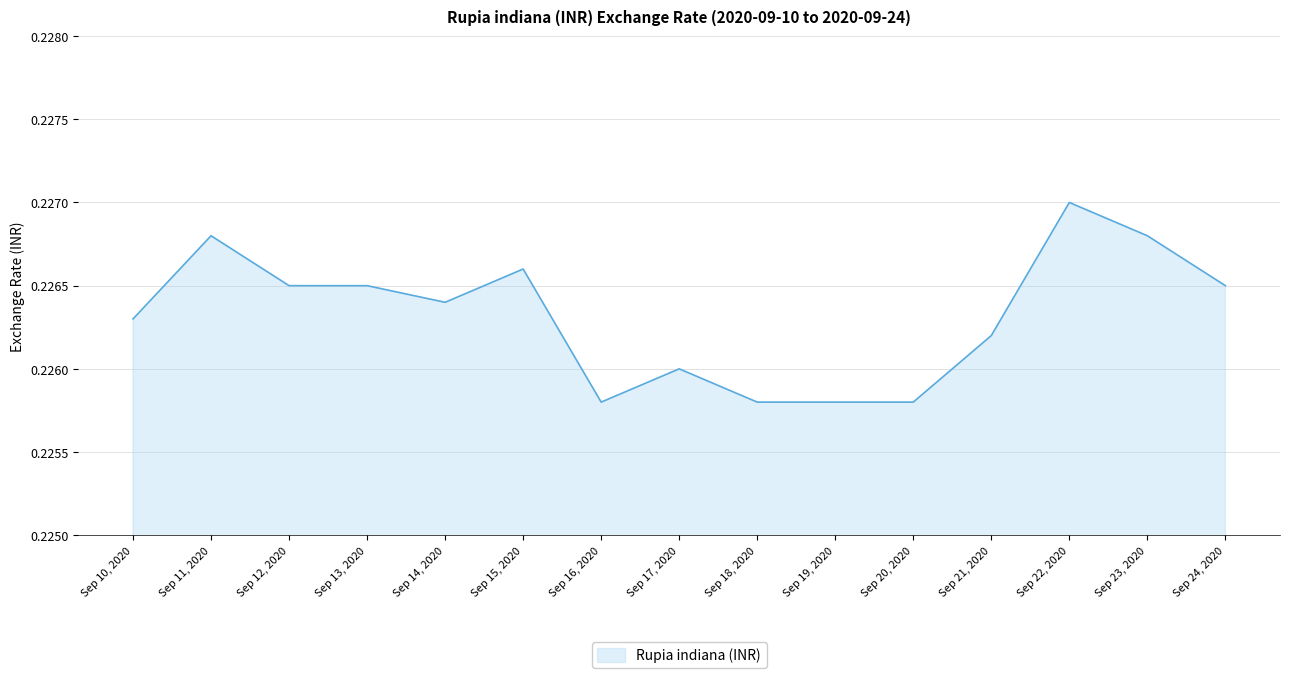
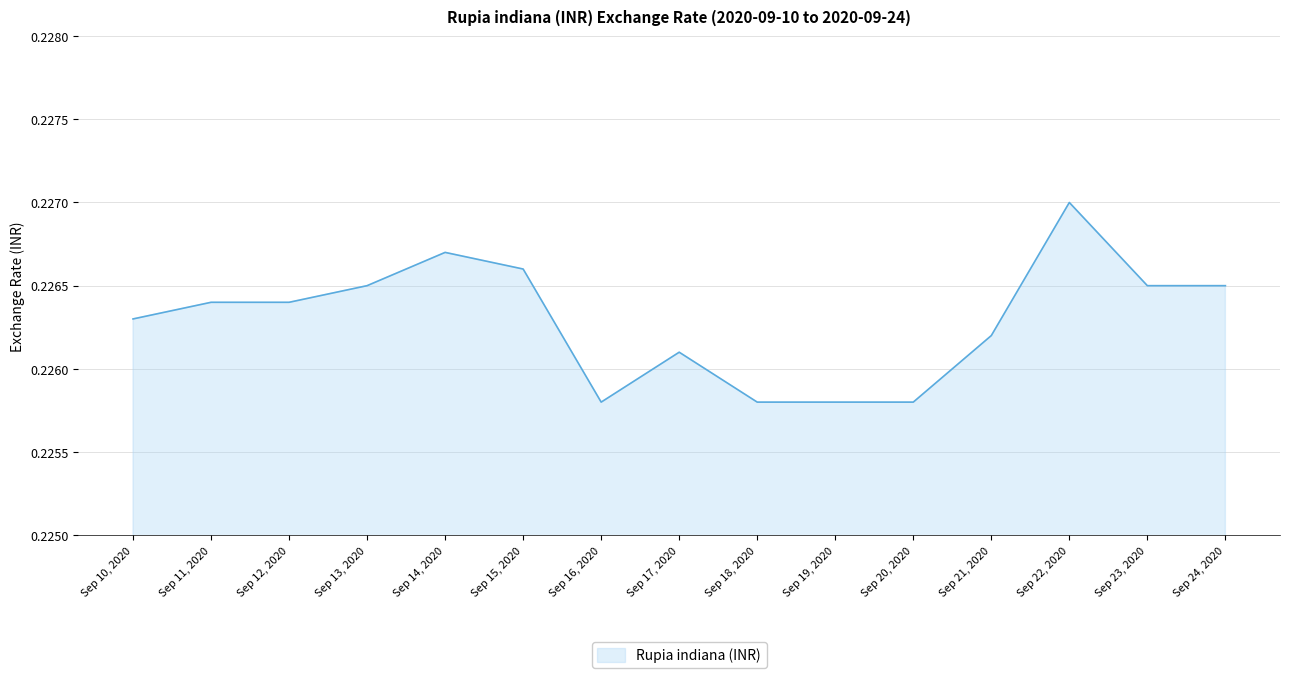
  {
    "Sep 10, 2020": 0.2263,
-   "Sep 11, 2020": 0.2268,
-   "Sep 12, 2020": 0.2265,
+   "Sep 11, 2020": 0.2264,
+   "Sep 12, 2020": 0.2264,
    "Sep 13, 2020": 0.2265,
-   "Sep 14, 2020": 0.2264,
+   "Sep 14, 2020": 0.2267,
    "Sep 15, 2020": 0.2266,
    "Sep 16, 2020": 0.2258,
-   "Sep 17, 2020": 0.2260,
+   "Sep 17, 2020": 0.2261,
    "Sep 18, 2020": 0.2258,
    "Sep 19, 2020": 0.2258,
    "Sep 20, 2020": 0.2258,
    "Sep 21, 2020": 0.2262,
    "Sep 22, 2020": 0.2270,
-   "Sep 23, 2020": 0.2268,
+   "Sep 23, 2020": 0.2265,
    "Sep 24, 2020": 0.2265
  }
